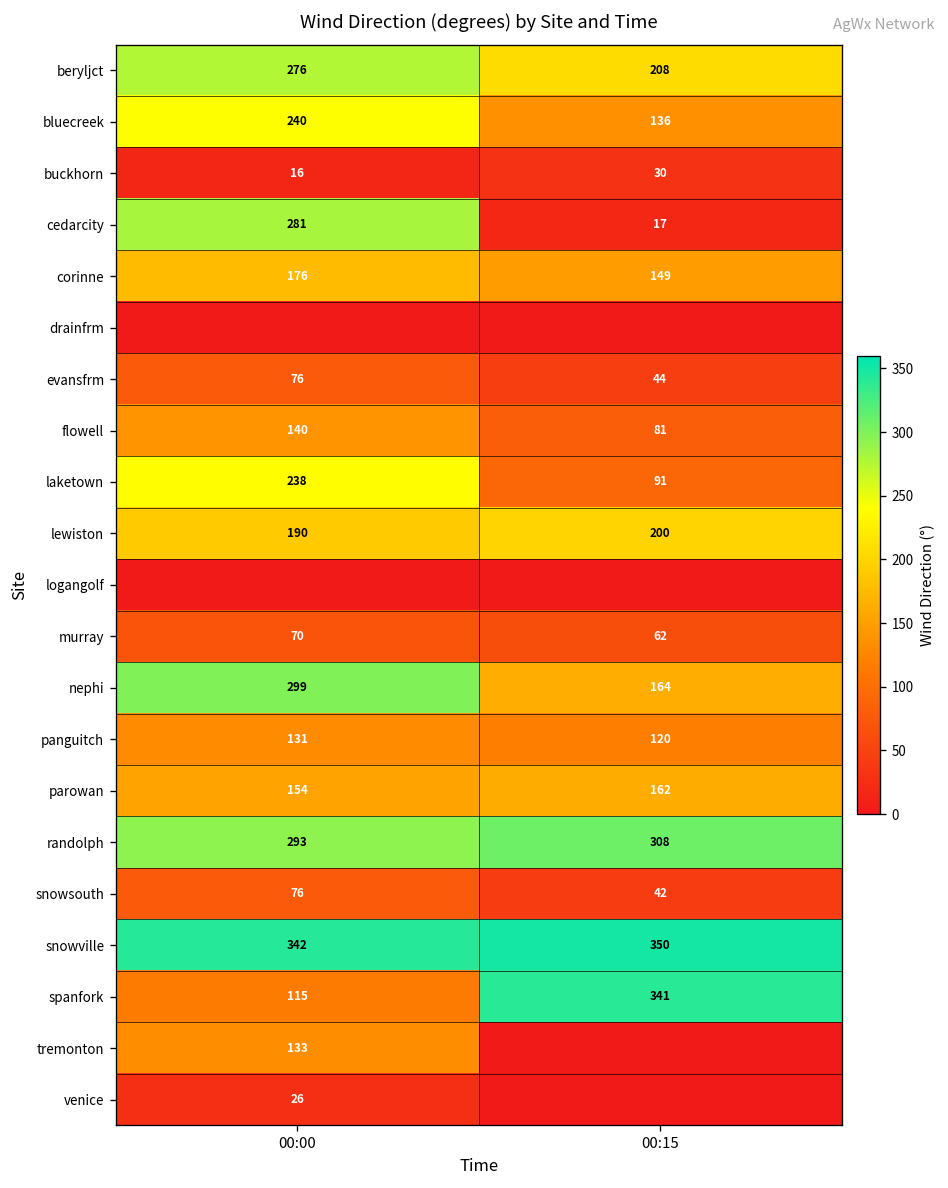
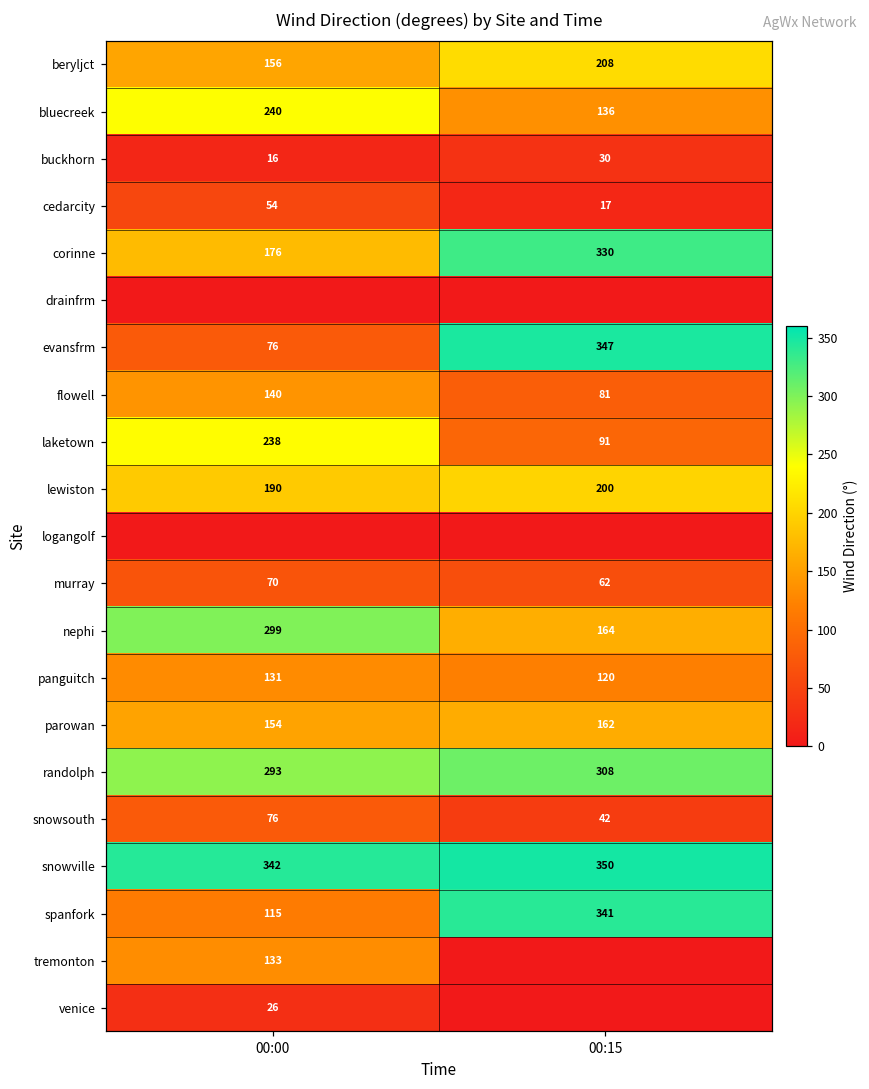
  {
    "beryljct": {
-     "00:00": 276,
+     "00:00": 156,
      "00:15": 208
    },
    "bluecreek": {
      "00:00": 240,
      "00:15": 136
    },
    "buckhorn": {
      "00:00": 16,
      "00:15": 30
    },
    "cedarcity": {
-     "00:00": 281,
+     "00:00": 54,
      "00:15": 17
    },
    "corinne": {
      "00:00": 176,
-     "00:15": 149
+     "00:15": 330
    },
    "evansfrm": {
      "00:00": 76,
-     "00:15": 44
+     "00:15": 347
    },
    "flowell": {
      "00:00": 140,
      "00:15": 81
    },
    "laketown": {
      "00:00": 238,
      "00:15": 91
    },
    "lewiston": {
      "00:00": 190,
      "00:15": 200
    },
    "murray": {
      "00:00": 70,
      "00:15": 62
    },
    "nephi": {
      "00:00": 299,
      "00:15": 164
    },
    "panguitch": {
      "00:00": 131,
      "00:15": 120
    },
    "parowan": {
      "00:00": 154,
      "00:15": 162
    },
    "randolph": {
      "00:00": 293,
      "00:15": 308
    },
    "snowsouth": {
      "00:00": 76,
      "00:15": 42
    },
    "snowville": {
      "00:00": 342,
      "00:15": 350
    },
    "spanfork": {
      "00:00": 115,
      "00:15": 341
    },
    "tremonton": {
      "00:00": 133
    },
    "venice": {
      "00:00": 26
    }
  }
